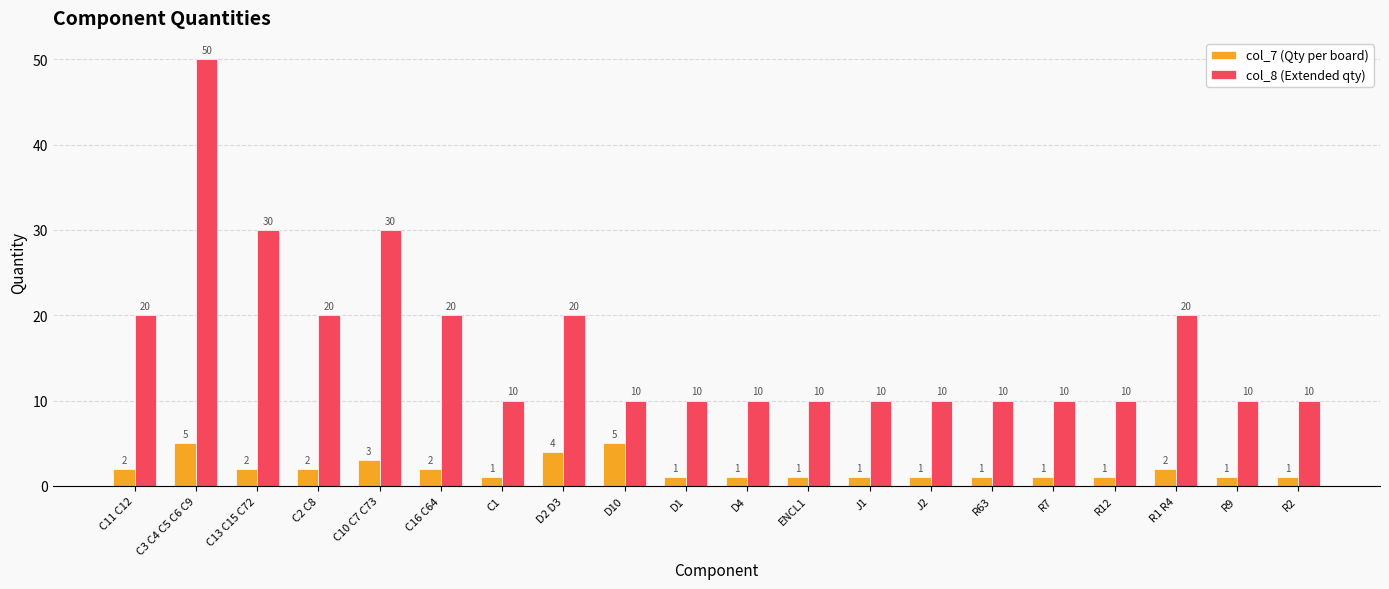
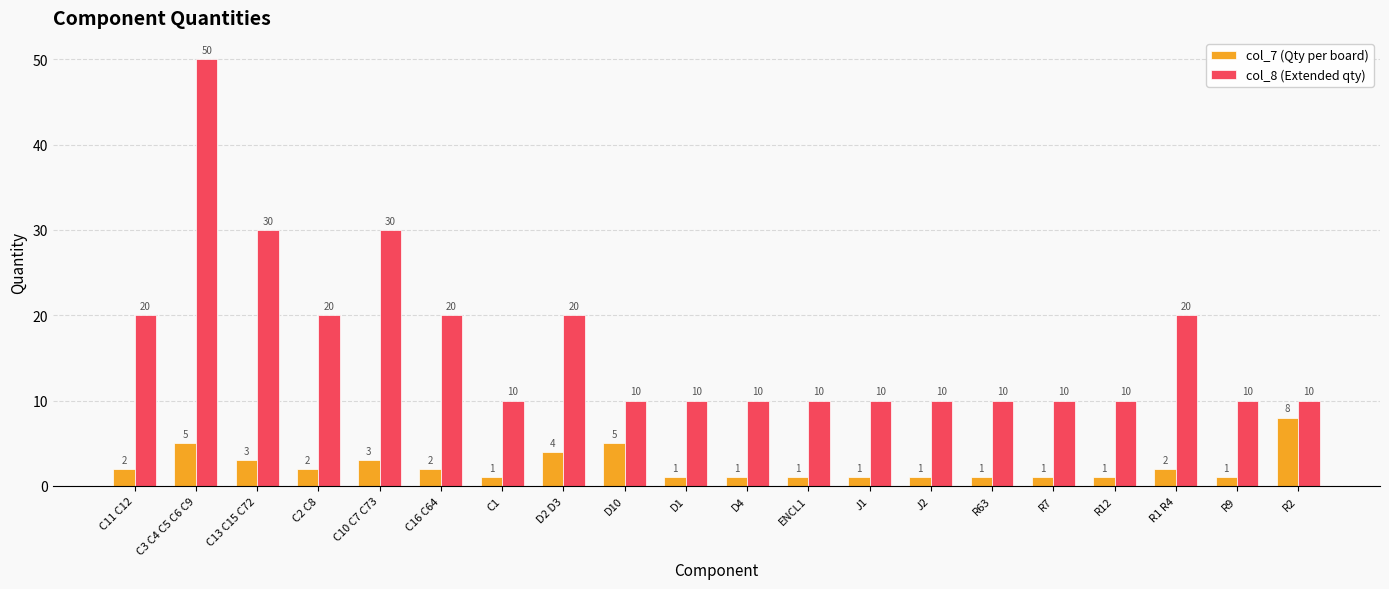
  {
    "col_7 (Qty per board)": {
      "C11 C12": 2,
      "C3 C4 C5 C6 C9": 5,
-     "C13 C15 C72": 2,
+     "C13 C15 C72": 3,
      "C2 C8": 2,
      "C10 C7 C73": 3,
      "C16 C64": 2,
      "C1": 1,
      "D2 D3": 4,
      "D10": 5,
      "D1": 1,
      "D4": 1,
      "ENCL1": 1,
      "J1": 1,
      "J2": 1,
      "R63": 1,
      "R7": 1,
      "R12": 1,
      "R1 R4": 2,
      "R9": 1,
-     "R2": 1
+     "R2": 8
    },
    "col_8 (Extended qty)": {
      "C11 C12": 20,
      "C3 C4 C5 C6 C9": 50,
      "C13 C15 C72": 30,
      "C2 C8": 20,
      "C10 C7 C73": 30,
      "C16 C64": 20,
      "C1": 10,
      "D2 D3": 20,
      "D10": 10,
      "D1": 10,
      "D4": 10,
      "ENCL1": 10,
      "J1": 10,
      "J2": 10,
      "R63": 10,
      "R7": 10,
      "R12": 10,
      "R1 R4": 20,
      "R9": 10,
      "R2": 10
    }
  }
